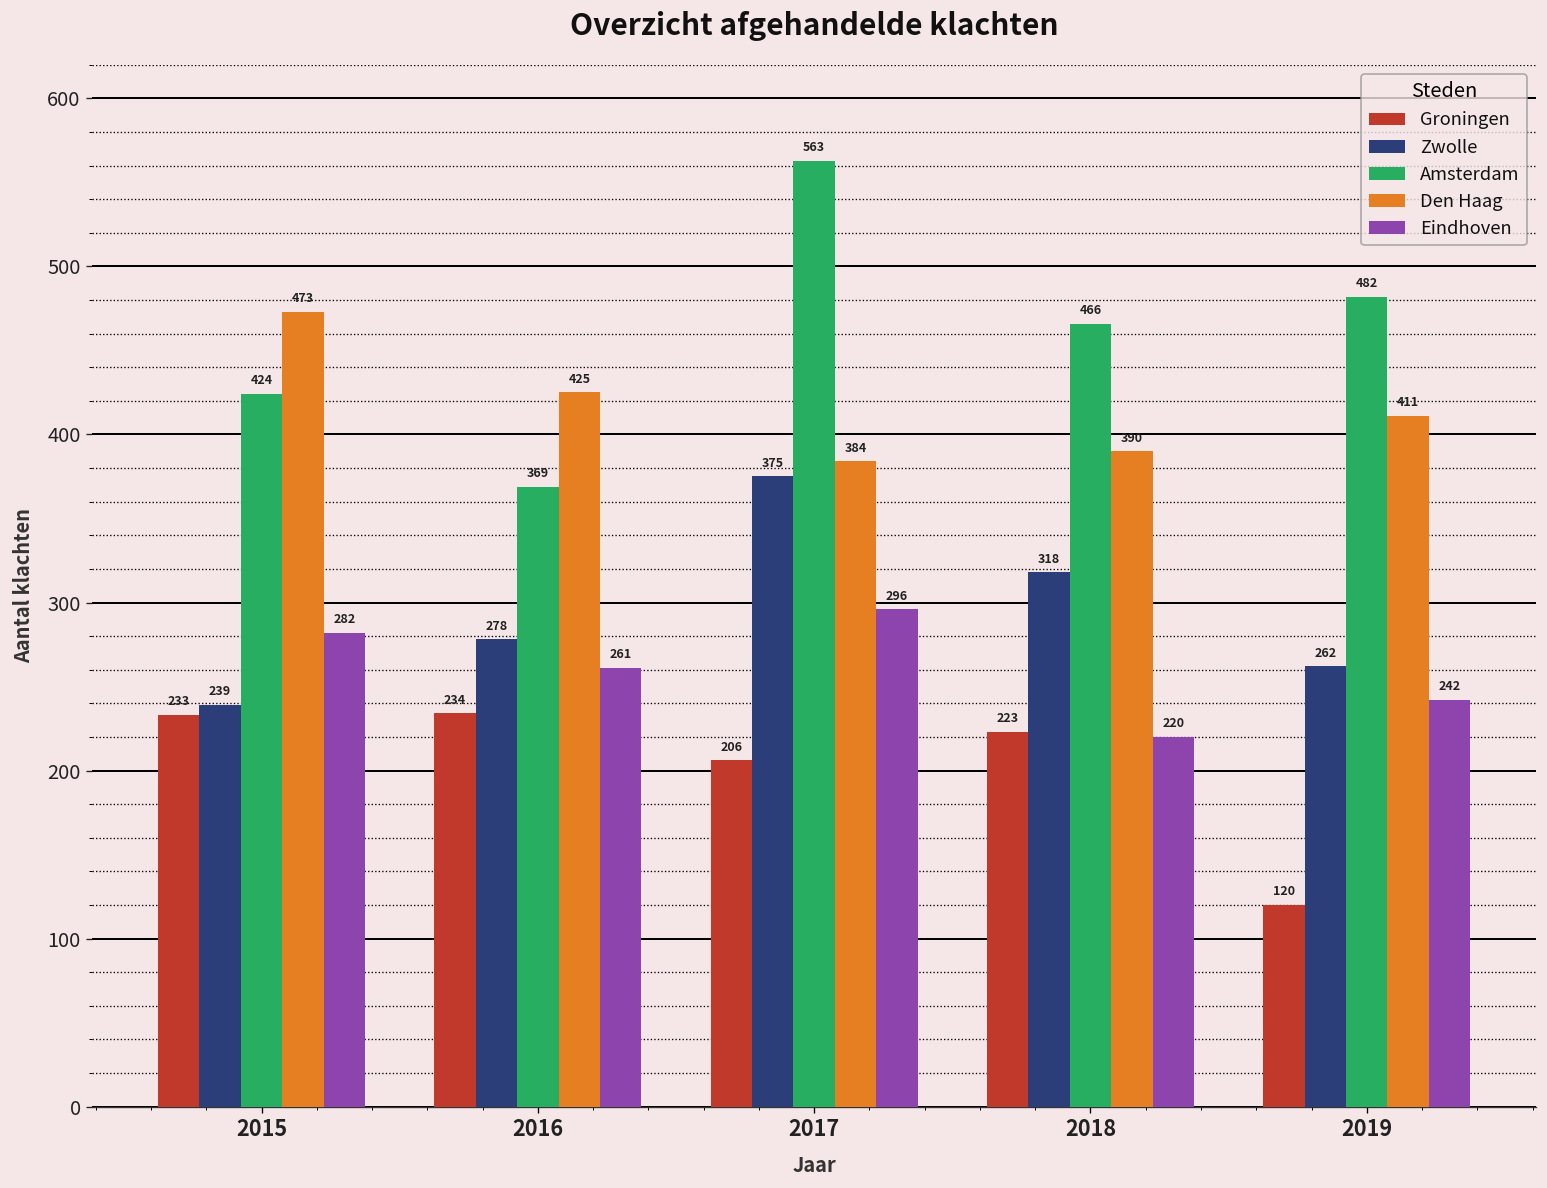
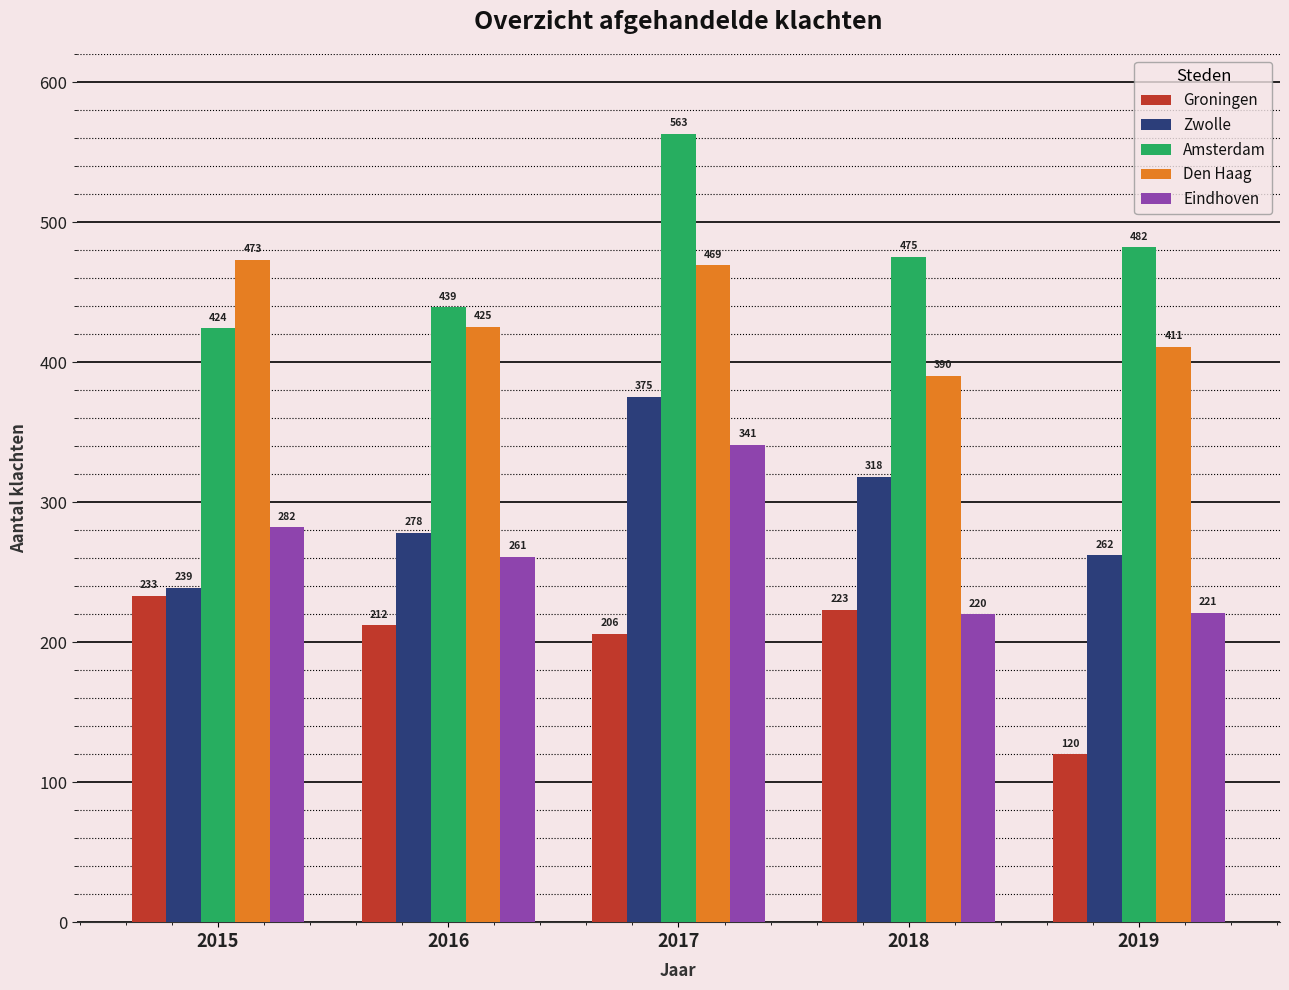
  {
    "Groningen": {
      "2015": 233,
-     "2016": 234,
+     "2016": 212,
      "2017": 206,
      "2018": 223,
      "2019": 120
    },
    "Zwolle": {
      "2015": 239,
      "2016": 278,
      "2017": 375,
      "2018": 318,
      "2019": 262
    },
    "Amsterdam": {
      "2015": 424,
-     "2016": 369,
+     "2016": 439,
      "2017": 563,
-     "2018": 466,
+     "2018": 475,
      "2019": 482
    },
    "Den Haag": {
      "2015": 473,
      "2016": 425,
-     "2017": 384,
+     "2017": 469,
      "2018": 390,
      "2019": 411
    },
    "Eindhoven": {
      "2015": 282,
      "2016": 261,
-     "2017": 296,
+     "2017": 341,
      "2018": 220,
-     "2019": 242
+     "2019": 221
    }
  }
